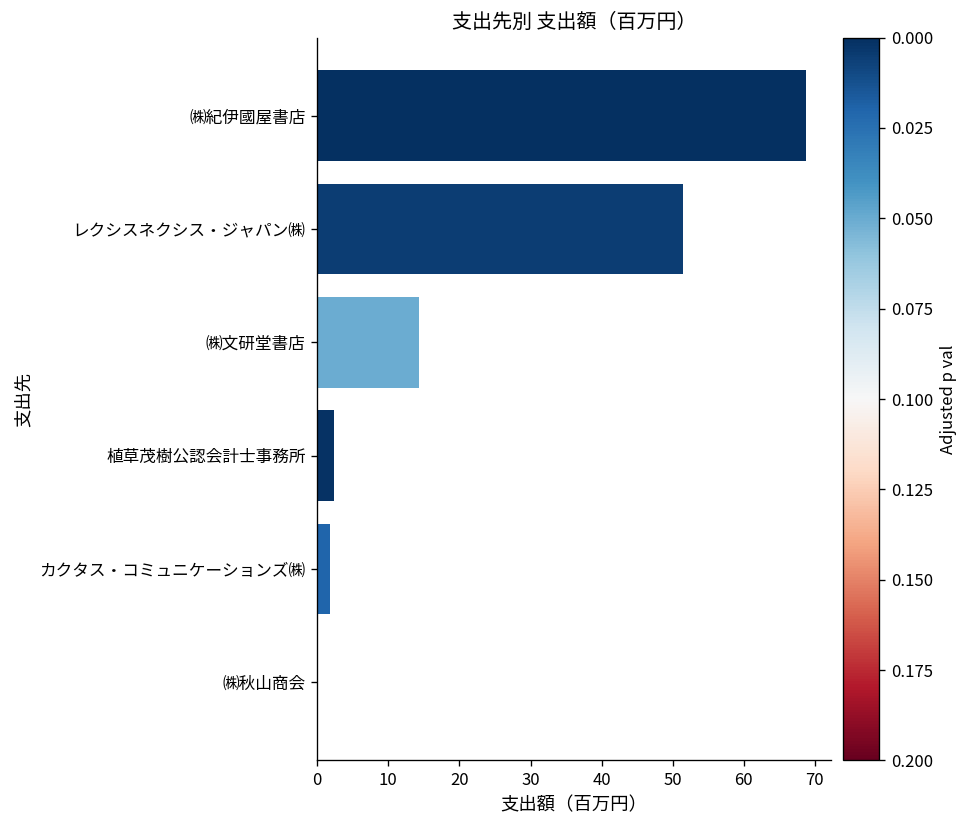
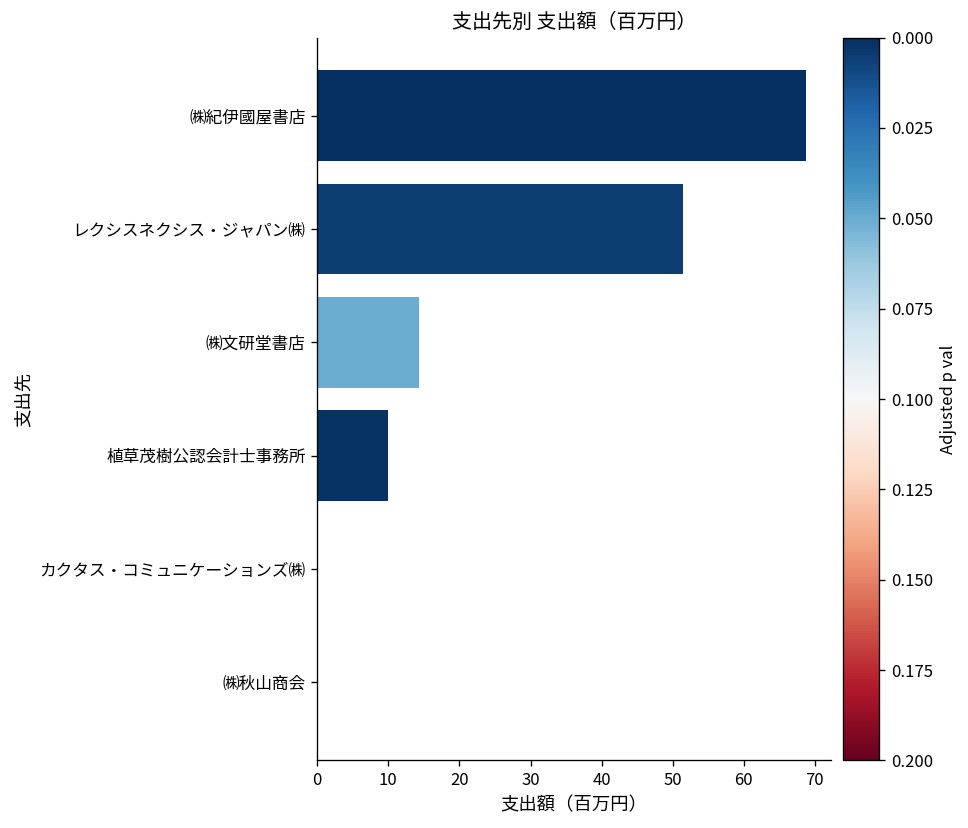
  {
    "㈱紀伊國屋書店": 69,
    "レクシスネクシス・ジャパン㈱": 51,
    "㈱文研堂書店": 14,
-   "植草茂樹公認会計士事務所": 2,
-   "カクタス・コミュニケーションズ㈱": 2
+   "植草茂樹公認会計士事務所": 10,
+   "カクタス・コミュニケーションズ㈱": 0
  }
